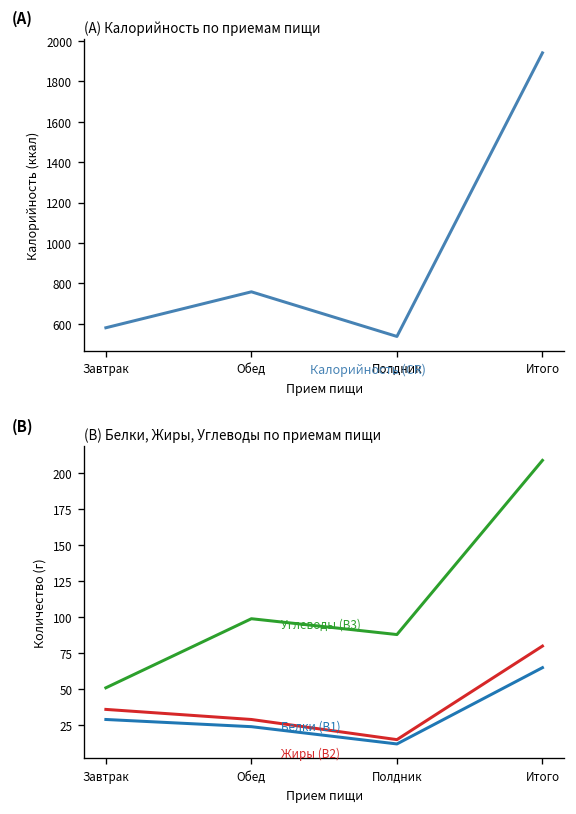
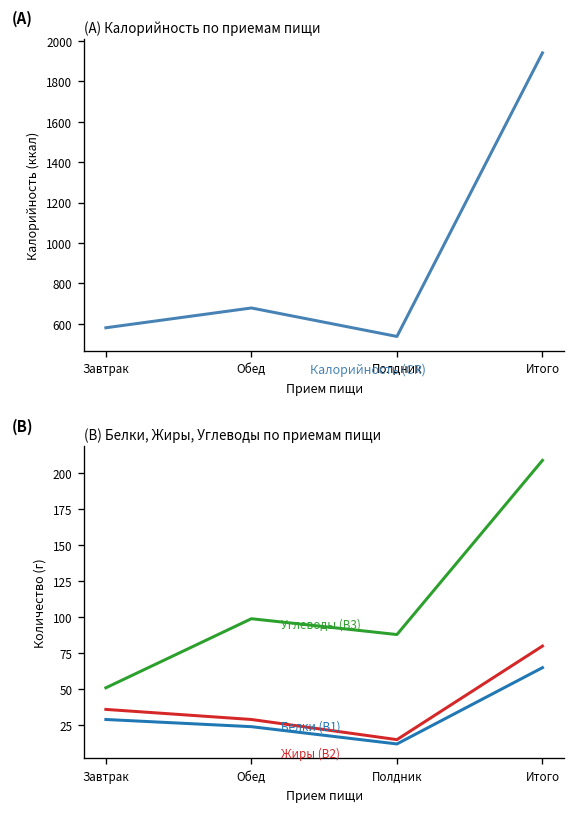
  {
    "(A) Калорийность по приемам пищи": {
      "Завтрак": 580,
-     "Обед": 760,
+     "Обед": 680,
      "Полдник": 540,
      "Итого": 1940
    }
  }
